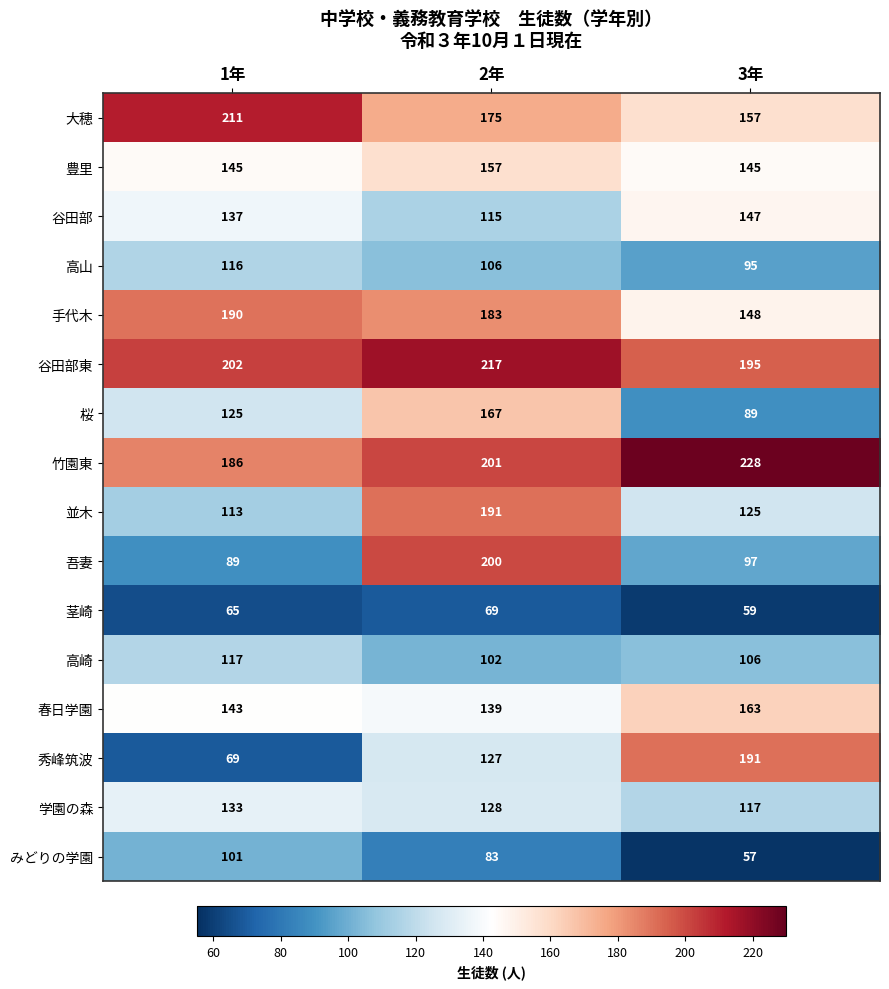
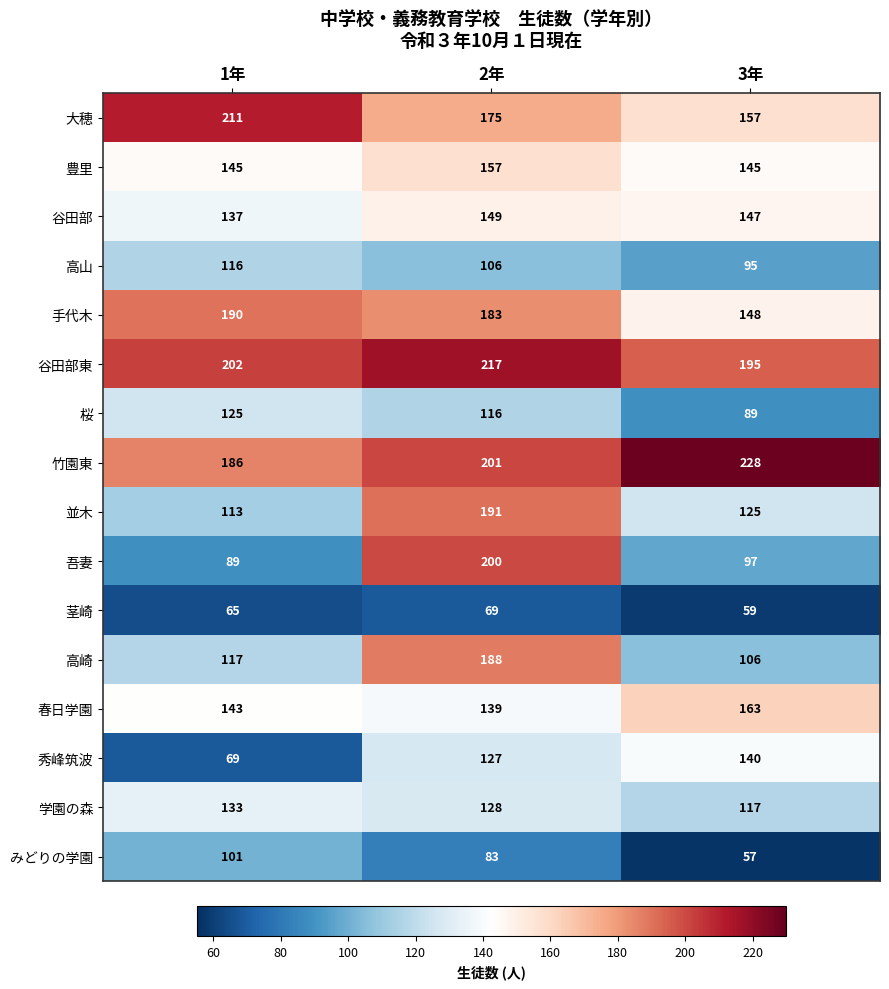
  {
    "大穂": {
      "1年": 211,
      "2年": 175,
      "3年": 157
    },
    "豊里": {
      "1年": 145,
      "2年": 157,
      "3年": 145
    },
    "谷田部": {
      "1年": 137,
-     "2年": 115,
+     "2年": 149,
      "3年": 147
    },
    "高山": {
      "1年": 116,
      "2年": 106,
      "3年": 95
    },
    "手代木": {
      "1年": 190,
      "2年": 183,
      "3年": 148
    },
    "谷田部東": {
      "1年": 202,
      "2年": 217,
      "3年": 195
    },
    "桜": {
      "1年": 125,
-     "2年": 167,
+     "2年": 116,
      "3年": 89
    },
    "竹園東": {
      "1年": 186,
      "2年": 201,
      "3年": 228
    },
    "並木": {
      "1年": 113,
      "2年": 191,
      "3年": 125
    },
    "吾妻": {
      "1年": 89,
      "2年": 200,
      "3年": 97
    },
    "茎崎": {
      "1年": 65,
      "2年": 69,
      "3年": 59
    },
    "高崎": {
      "1年": 117,
-     "2年": 102,
+     "2年": 188,
      "3年": 106
    },
    "春日学園": {
      "1年": 143,
      "2年": 139,
      "3年": 163
    },
    "秀峰筑波": {
      "1年": 69,
      "2年": 127,
-     "3年": 191
+     "3年": 140
    },
    "学園の森": {
      "1年": 133,
      "2年": 128,
      "3年": 117
    },
    "みどりの学園": {
      "1年": 101,
      "2年": 83,
      "3年": 57
    }
  }
